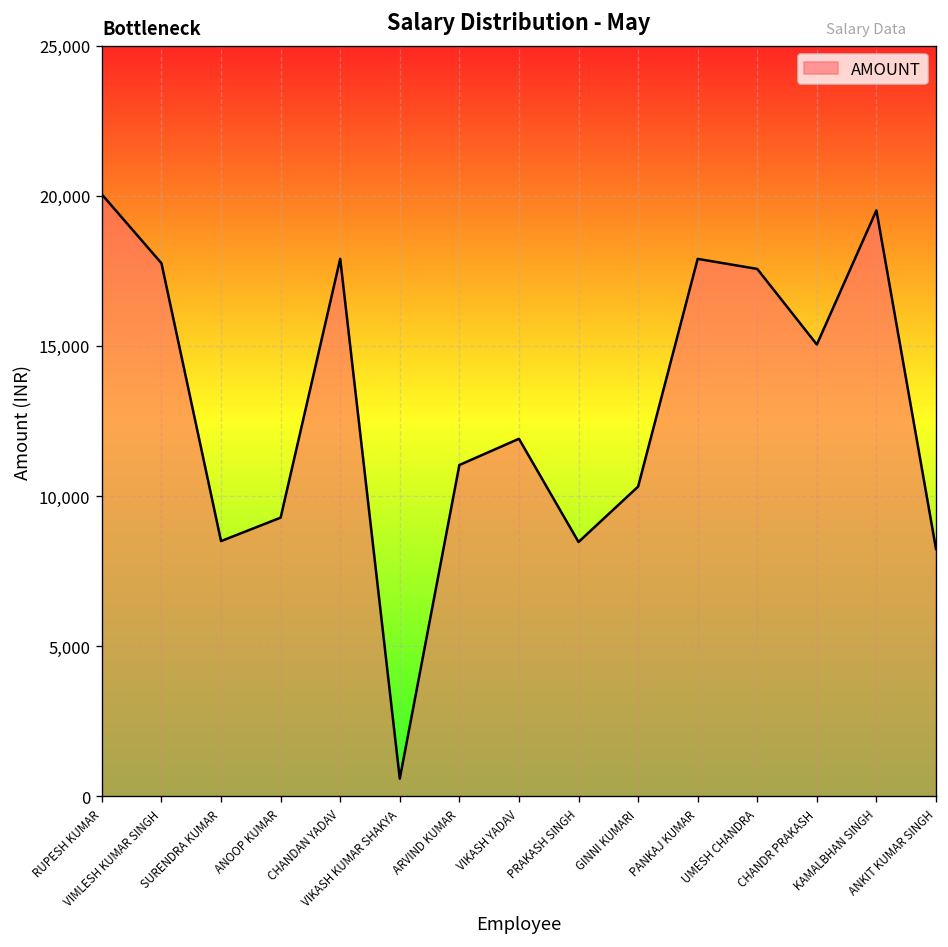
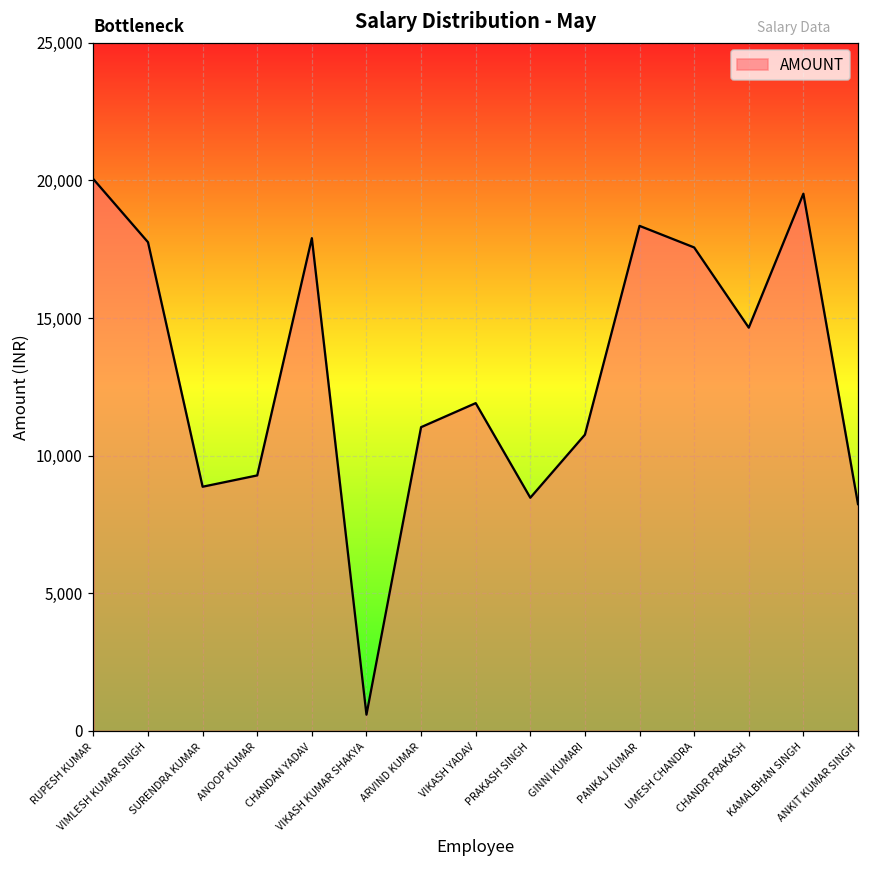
  {
    "RUPESH KUMAR": "20,000",
    "VIMLESH KUMAR SINGH": "17,800",
-   "SURENDRA KUMAR": "8,500",
+   "SURENDRA KUMAR": "8,900",
    "ANOOP KUMAR": "9,300",
    "CHANDAN YADAV": "17,900",
    "VIKASH KUMAR SHAKYA": "600",
    "ARVIND KUMAR": "11,000",
    "VIKASH YADAV": "11,900",
    "PRAKASH SINGH": "8,500",
-   "GINNI KUMARI": "10,300",
-   "PANKAJ KUMAR": "17,900",
+   "GINNI KUMARI": "10,800",
+   "PANKAJ KUMAR": "18,300",
    "UMESH CHANDRA": "17,600",
-   "CHANDR PRAKASH": "15,000",
+   "CHANDR PRAKASH": "14,700",
    "KAMALBHAN SINGH": "19,500",
    "ANKIT KUMAR SINGH": "8,200"
  }
